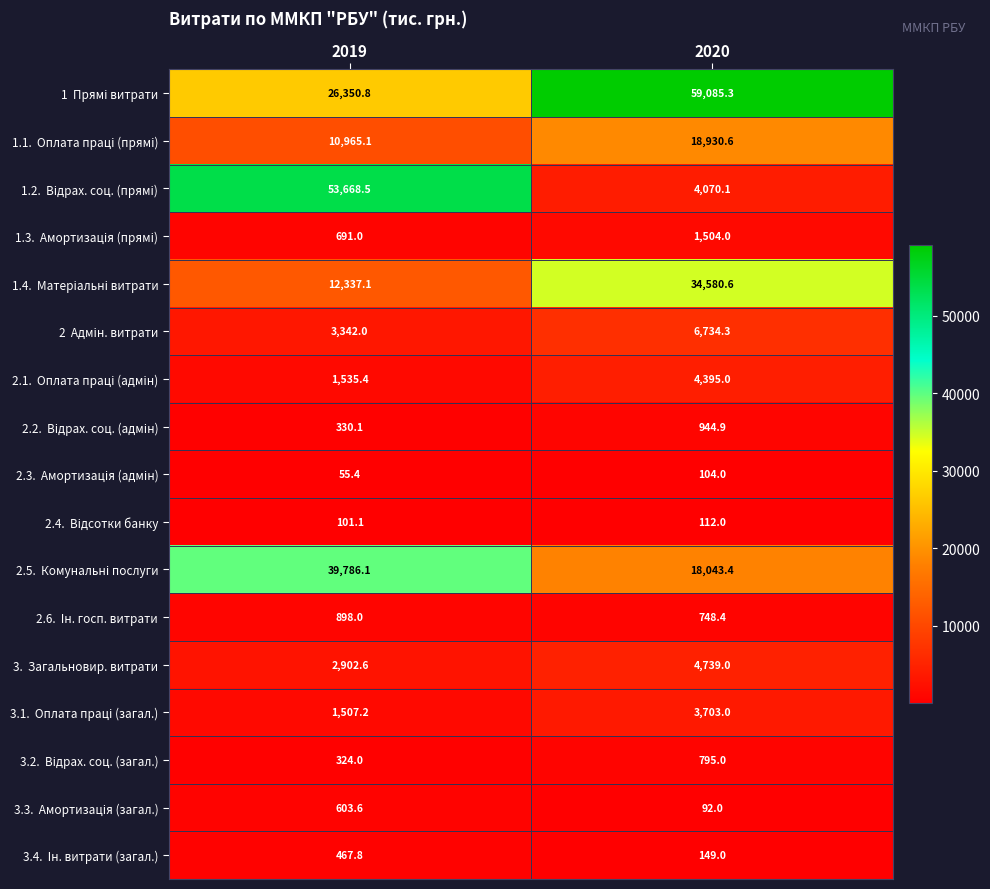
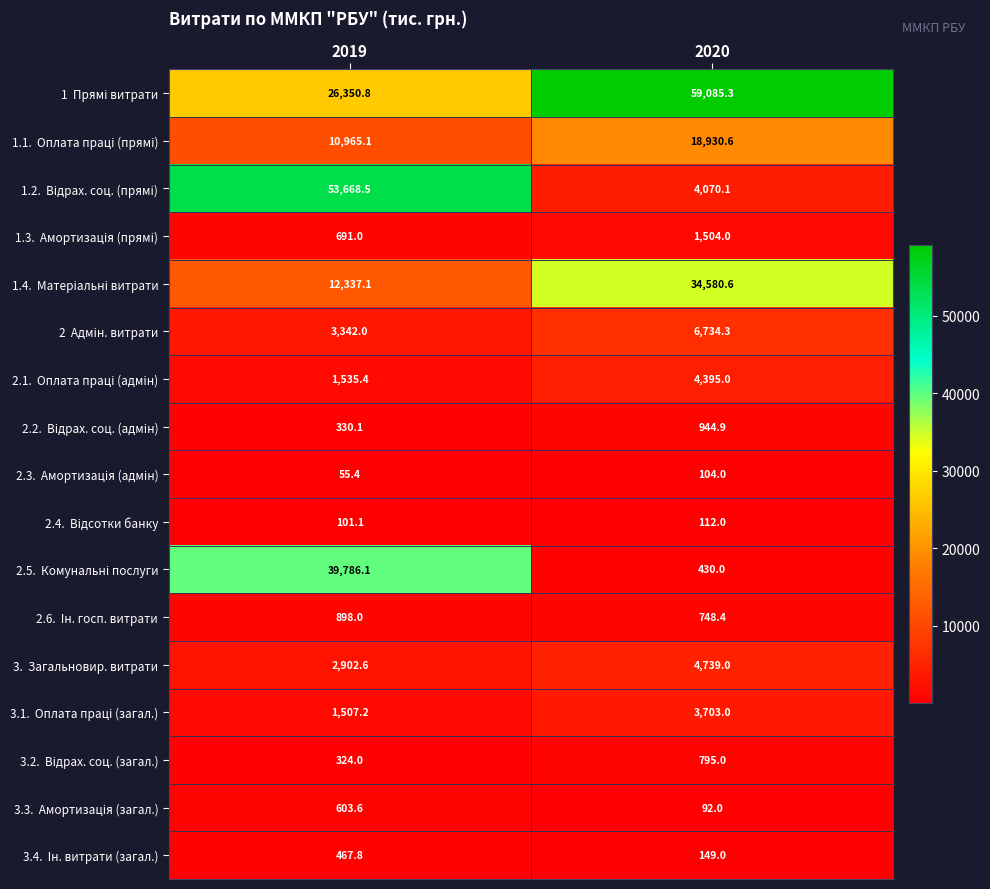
  {
    "1 Прямі витрати": {
      "2019": "26,350.8",
      "2020": "59,085.3"
    },
    "1.1. Оплата праці (прямі)": {
      "2019": "10,965.1",
      "2020": "18,930.6"
    },
    "1.2. Відрах. соц. (прямі)": {
      "2019": "53,668.5",
      "2020": "4,070.1"
    },
    "1.3. Амортизація (прямі)": {
      "2019": "691.0",
      "2020": "1,504.0"
    },
    "1.4. Матеріальні витрати": {
      "2019": "12,337.1",
      "2020": "34,580.6"
    },
    "2 Адмін. витрати": {
      "2019": "3,342.0",
      "2020": "6,734.3"
    },
    "2.1. Оплата праці (адмін)": {
      "2019": "1,535.4",
      "2020": "4,395.0"
    },
    "2.2. Відрах. соц. (адмін)": {
      "2019": "330.1",
      "2020": "944.9"
    },
    "2.3. Амортизація (адмін)": {
      "2019": "55.4",
      "2020": "104.0"
    },
    "2.4. Відсотки банку": {
      "2019": "101.1",
      "2020": "112.0"
    },
    "2.5. Комунальні послуги": {
      "2019": "39,786.1",
-     "2020": "18,043.4"
+     "2020": "430.0"
    },
    "2.6. Ін. госп. витрати": {
      "2019": "898.0",
      "2020": "748.4"
    },
    "3. Загальновир. витрати": {
      "2019": "2,902.6",
      "2020": "4,739.0"
    },
    "3.1. Оплата праці (загал.)": {
      "2019": "1,507.2",
      "2020": "3,703.0"
    },
    "3.2. Відрах. соц. (загал.)": {
      "2019": "324.0",
      "2020": "795.0"
    },
    "3.3. Амортизація (загал.)": {
      "2019": "603.6",
      "2020": "92.0"
    },
    "3.4. Ін. витрати (загал.)": {
      "2019": "467.8",
      "2020": "149.0"
    }
  }
